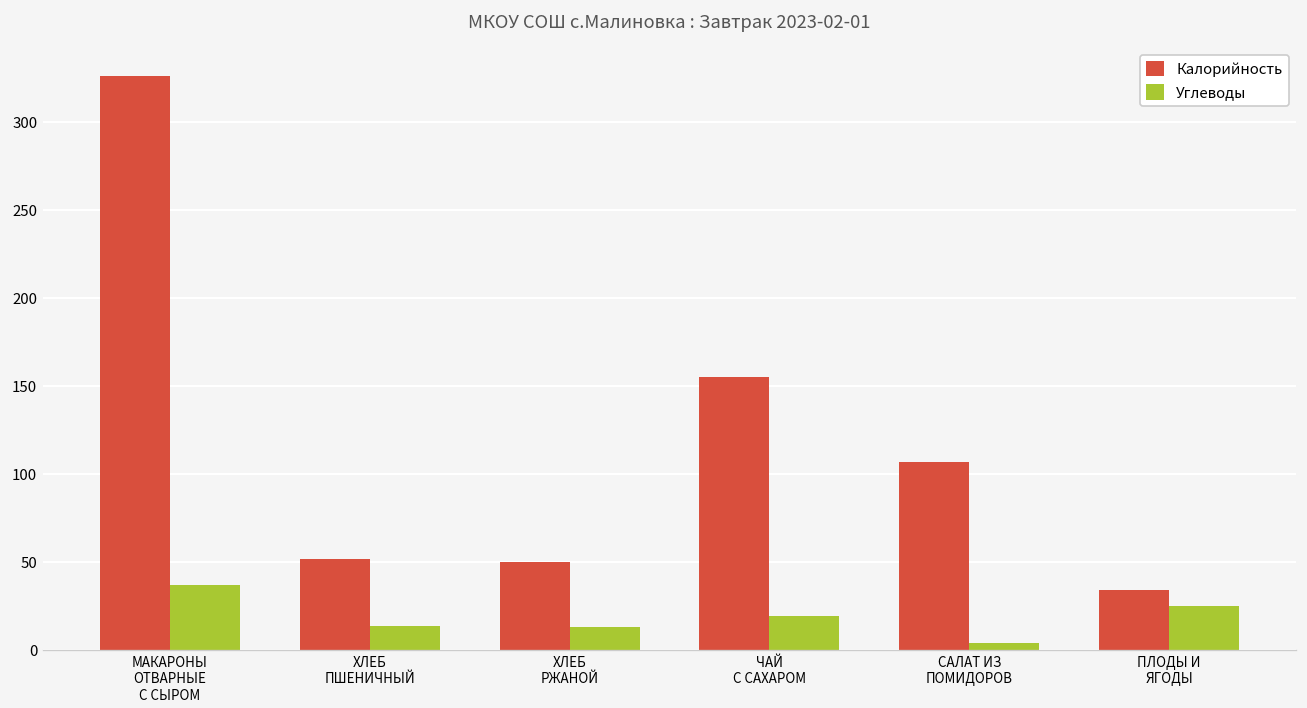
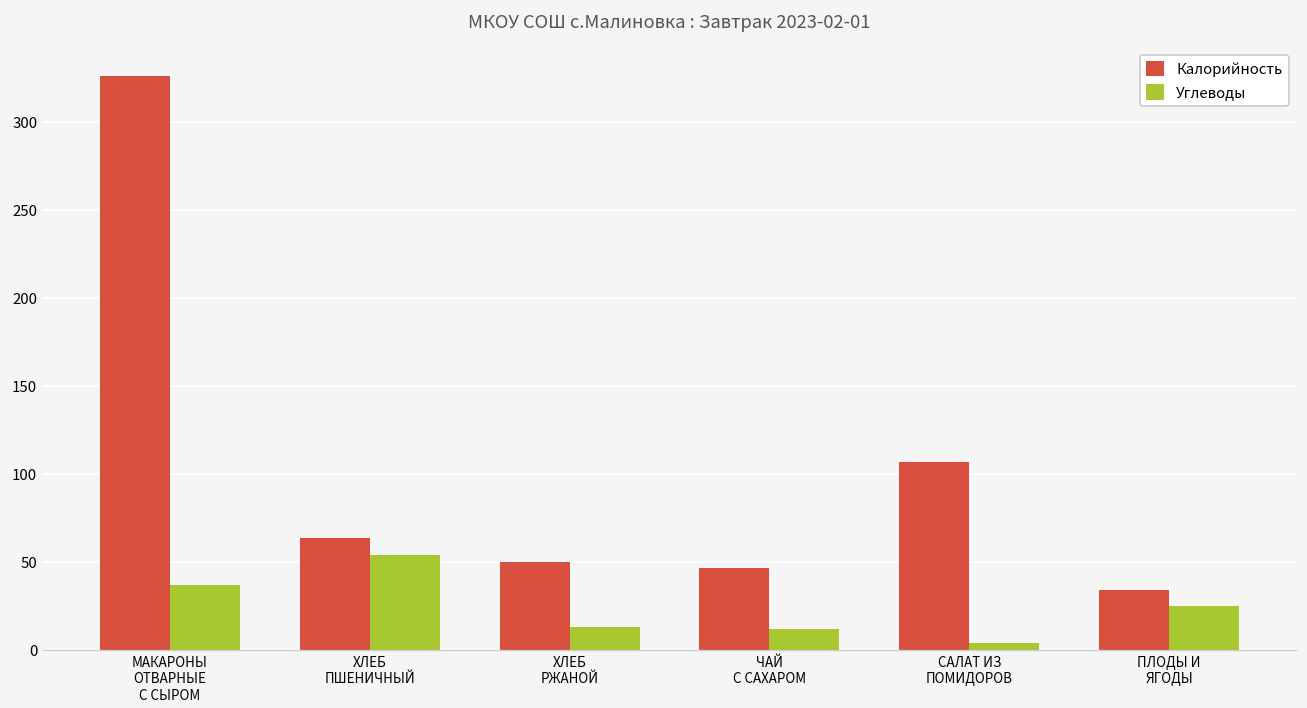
  {
    "Калорийность": {
      "МАКАРОНЫ ОТВАРНЫЕ С СЫРОМ": 326,
-     "ХЛЕБ ПШЕНИЧНЫЙ": 52,
+     "ХЛЕБ ПШЕНИЧНЫЙ": 64,
      "ХЛЕБ РЖАНОЙ": 50,
-     "ЧАЙ С САХАРОМ": 155,
+     "ЧАЙ С САХАРОМ": 47,
      "САЛАТ ИЗ ПОМИДОРОВ": 107,
      "ПЛОДЫ И ЯГОДЫ": 34
    },
    "Углеводы": {
      "МАКАРОНЫ ОТВАРНЫЕ С СЫРОМ": 37,
-     "ХЛЕБ ПШЕНИЧНЫЙ": 14,
+     "ХЛЕБ ПШЕНИЧНЫЙ": 54,
      "ХЛЕБ РЖАНОЙ": 13,
-     "ЧАЙ С САХАРОМ": 20,
+     "ЧАЙ С САХАРОМ": 12,
      "САЛАТ ИЗ ПОМИДОРОВ": 4,
      "ПЛОДЫ И ЯГОДЫ": 25
    }
  }
